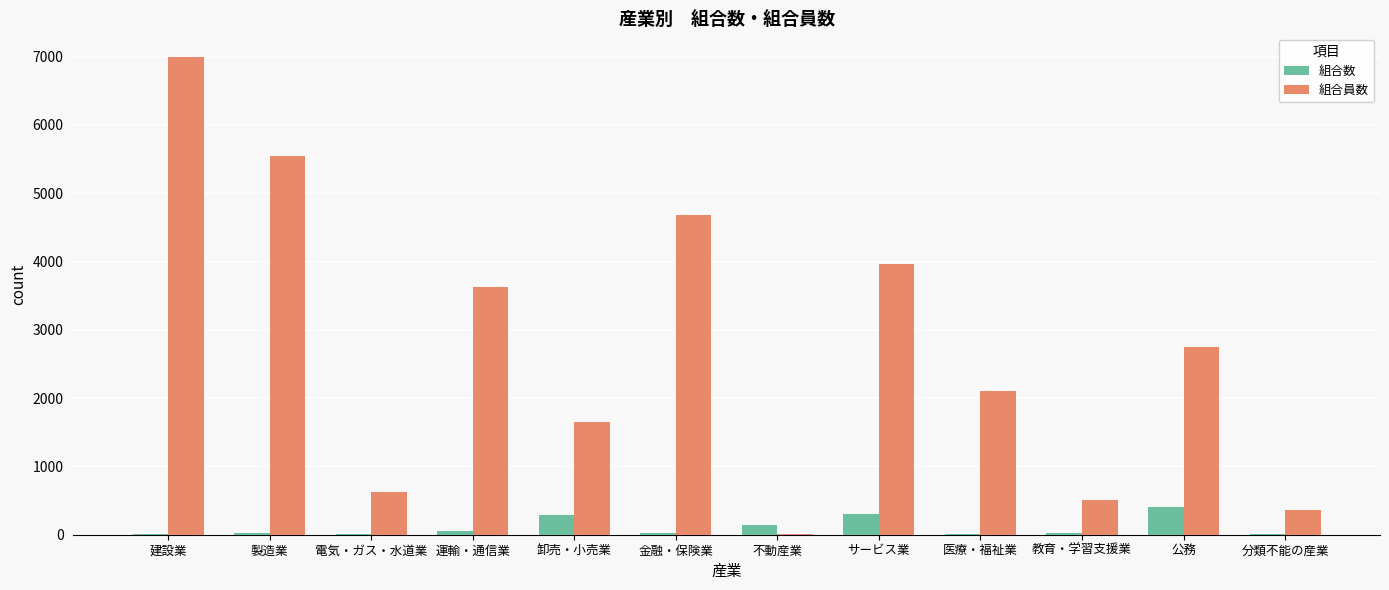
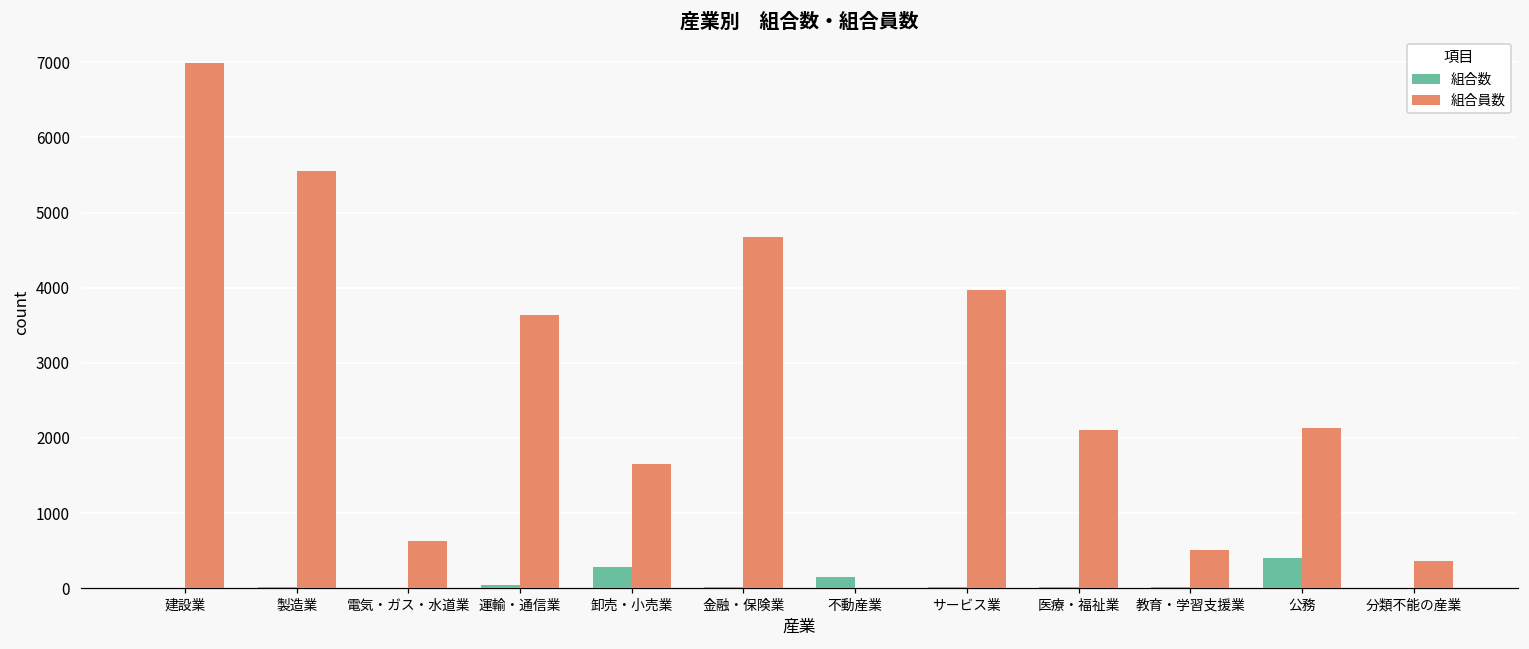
  {
    "組合数": {
      "運輸・通信業": 0,
      "卸売・小売業": 300,
      "不動産業": 100,
-     "サービス業": 300,
+     "サービス業": 0,
      "公務": 400
    },
    "組合員数": {
      "建設業": 7000,
      "製造業": 5500,
      "電気・ガス・水道業": 600,
      "運輸・通信業": 3600,
      "卸売・小売業": 1600,
      "金融・保険業": 4700,
      "サービス業": 4000,
      "医療・福祉業": 2100,
      "教育・学習支援業": 500,
-     "公務": 2700,
+     "公務": 2100,
      "分類不能の産業": 400
    }
  }
